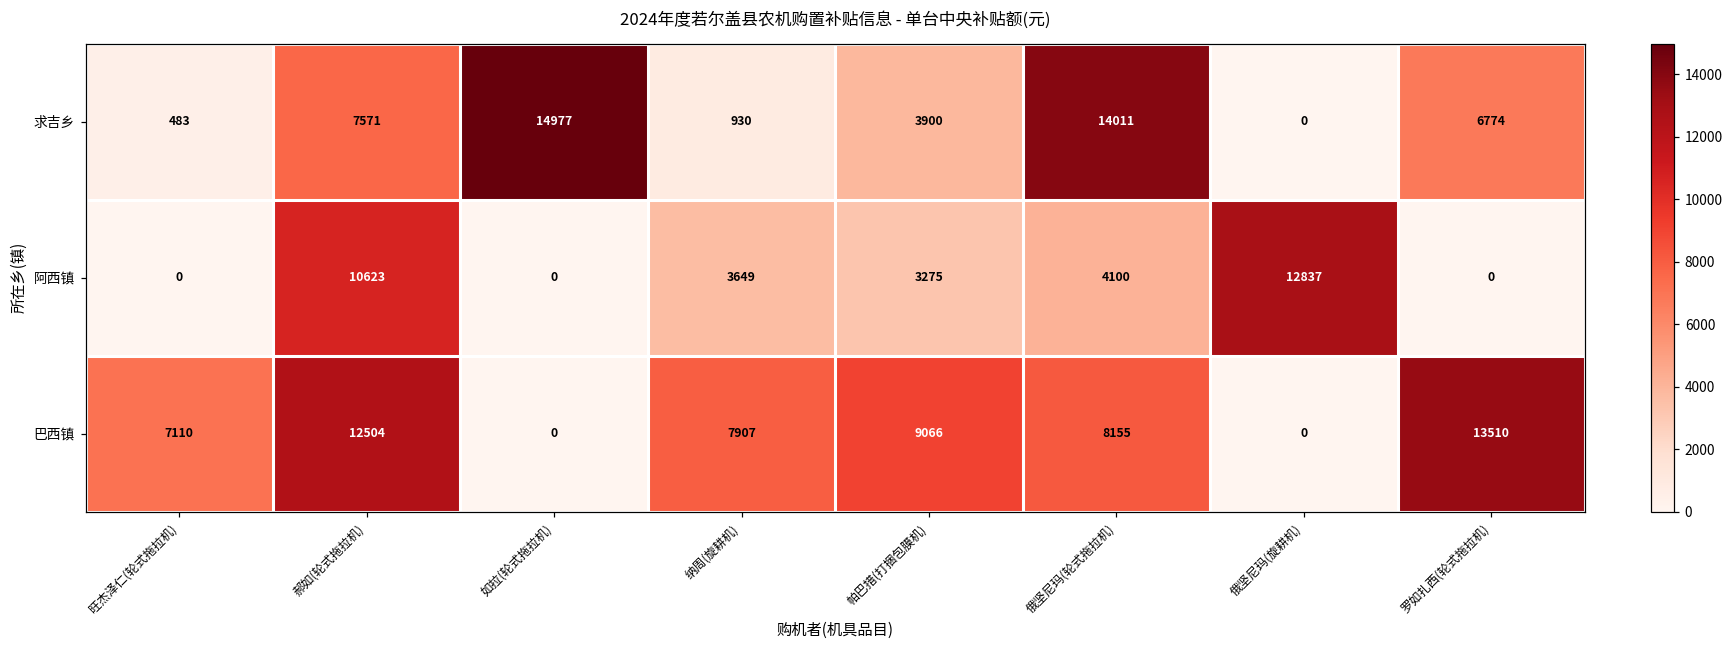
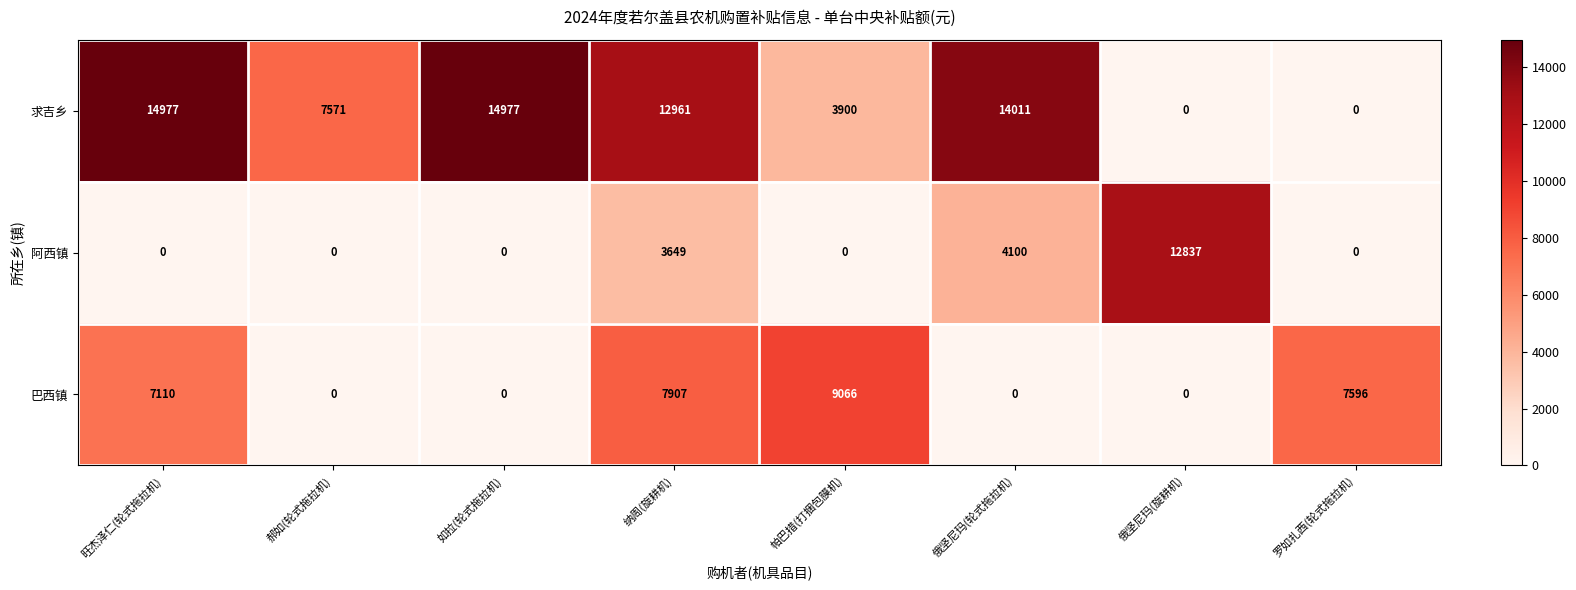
  {
    "求吉乡": {
-     "旺杰泽仁(轮式拖拉机)": 483,
+     "旺杰泽仁(轮式拖拉机)": 14977,
      "郝如(轮式拖拉机)": 7571,
      "如拉(轮式拖拉机)": 14977,
-     "纳周(旋耕机)": 930,
+     "纳周(旋耕机)": 12961,
      "帕巴措(打捆包膜机)": 3900,
      "俄坚尼玛(轮式拖拉机)": 14011,
      "俄坚尼玛(旋耕机)": 0,
-     "罗如扎西(轮式拖拉机)": 6774
+     "罗如扎西(轮式拖拉机)": 0
    },
    "阿西镇": {
      "旺杰泽仁(轮式拖拉机)": 0,
-     "郝如(轮式拖拉机)": 10623,
+     "郝如(轮式拖拉机)": 0,
      "如拉(轮式拖拉机)": 0,
      "纳周(旋耕机)": 3649,
-     "帕巴措(打捆包膜机)": 3275,
+     "帕巴措(打捆包膜机)": 0,
      "俄坚尼玛(轮式拖拉机)": 4100,
      "俄坚尼玛(旋耕机)": 12837,
      "罗如扎西(轮式拖拉机)": 0
    },
    "巴西镇": {
      "旺杰泽仁(轮式拖拉机)": 7110,
-     "郝如(轮式拖拉机)": 12504,
+     "郝如(轮式拖拉机)": 0,
      "如拉(轮式拖拉机)": 0,
      "纳周(旋耕机)": 7907,
      "帕巴措(打捆包膜机)": 9066,
-     "俄坚尼玛(轮式拖拉机)": 8155,
+     "俄坚尼玛(轮式拖拉机)": 0,
      "俄坚尼玛(旋耕机)": 0,
-     "罗如扎西(轮式拖拉机)": 13510
+     "罗如扎西(轮式拖拉机)": 7596
    }
  }
